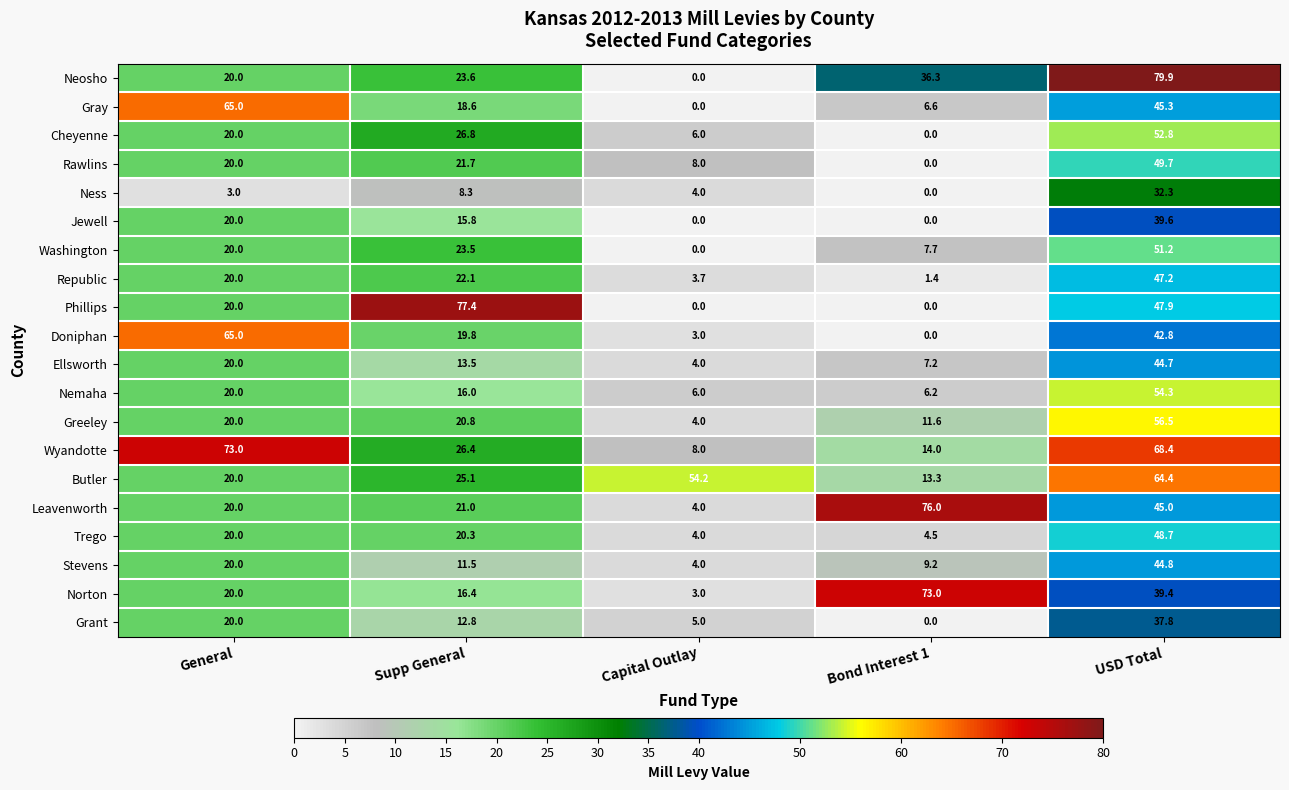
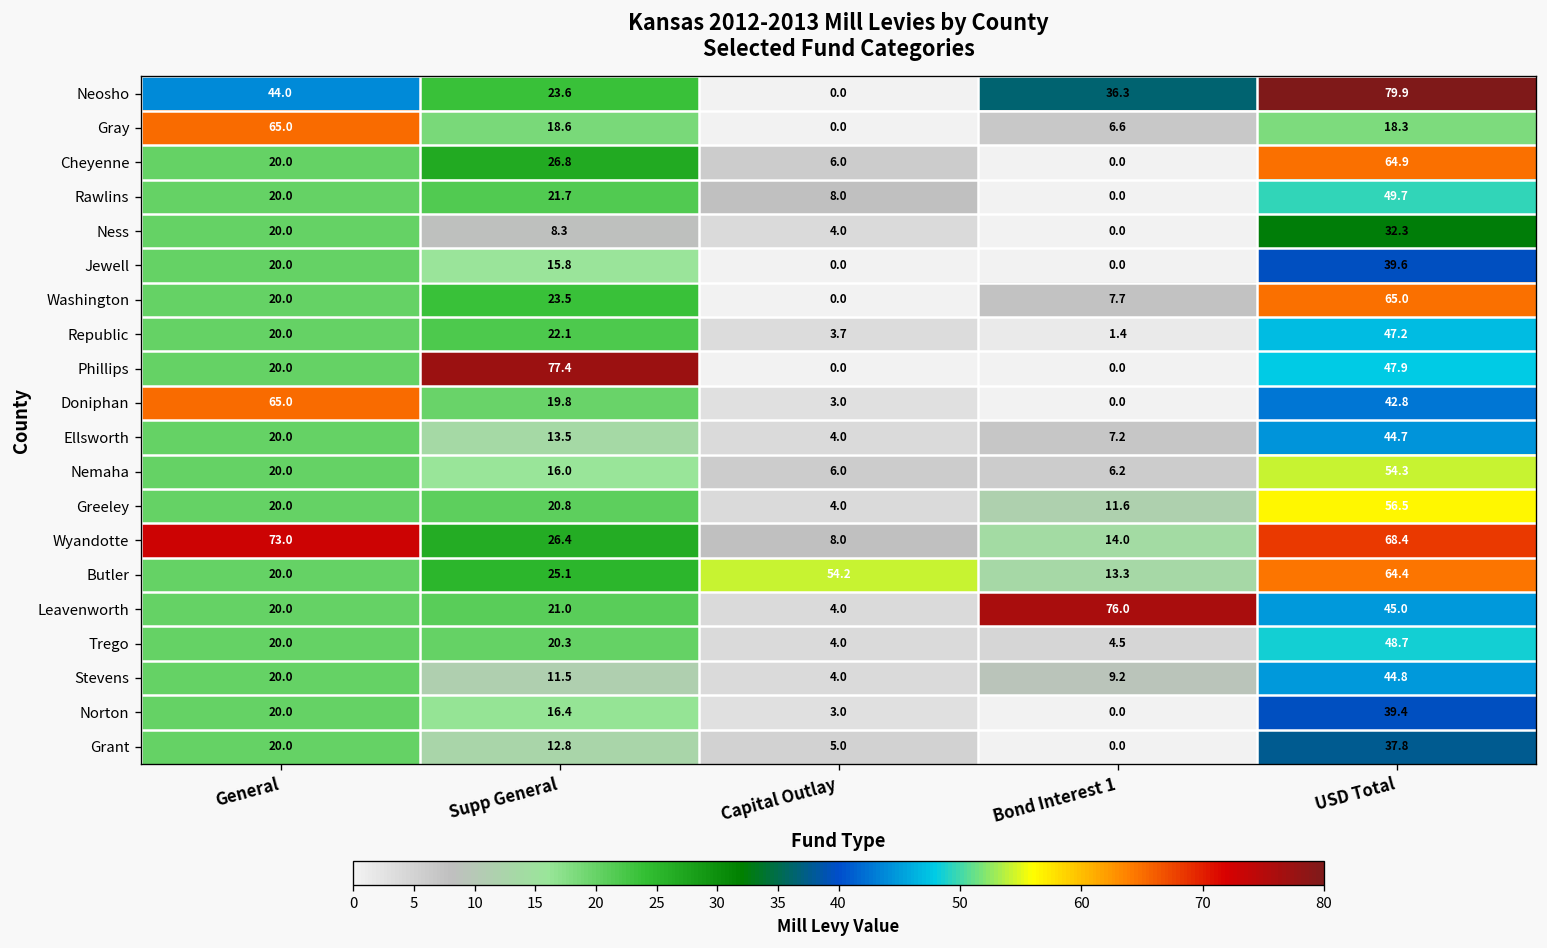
  {
    "Neosho": {
-     "General": 20.0,
+     "General": 44.0,
      "Supp General": 23.6,
      "Capital Outlay": 0.0,
      "Bond Interest 1": 36.3,
      "USD Total": 79.9
    },
    "Gray": {
      "General": 65.0,
      "Supp General": 18.6,
      "Capital Outlay": 0.0,
      "Bond Interest 1": 6.6,
-     "USD Total": 45.3
+     "USD Total": 18.3
    },
    "Cheyenne": {
      "General": 20.0,
      "Supp General": 26.8,
      "Capital Outlay": 6.0,
      "Bond Interest 1": 0.0,
-     "USD Total": 52.8
+     "USD Total": 64.9
    },
    "Rawlins": {
      "General": 20.0,
      "Supp General": 21.7,
      "Capital Outlay": 8.0,
      "Bond Interest 1": 0.0,
      "USD Total": 49.7
    },
    "Ness": {
-     "General": 3.0,
+     "General": 20.0,
      "Supp General": 8.3,
      "Capital Outlay": 4.0,
      "Bond Interest 1": 0.0,
      "USD Total": 32.3
    },
    "Jewell": {
      "General": 20.0,
      "Supp General": 15.8,
      "Capital Outlay": 0.0,
      "Bond Interest 1": 0.0,
      "USD Total": 39.6
    },
    "Washington": {
      "General": 20.0,
      "Supp General": 23.5,
      "Capital Outlay": 0.0,
      "Bond Interest 1": 7.7,
-     "USD Total": 51.2
+     "USD Total": 65.0
    },
    "Republic": {
      "General": 20.0,
      "Supp General": 22.1,
      "Capital Outlay": 3.7,
      "Bond Interest 1": 1.4,
      "USD Total": 47.2
    },
    "Phillips": {
      "General": 20.0,
      "Supp General": 77.4,
      "Capital Outlay": 0.0,
      "Bond Interest 1": 0.0,
      "USD Total": 47.9
    },
    "Doniphan": {
      "General": 65.0,
      "Supp General": 19.8,
      "Capital Outlay": 3.0,
      "Bond Interest 1": 0.0,
      "USD Total": 42.8
    },
    "Ellsworth": {
      "General": 20.0,
      "Supp General": 13.5,
      "Capital Outlay": 4.0,
      "Bond Interest 1": 7.2,
      "USD Total": 44.7
    },
    "Nemaha": {
      "General": 20.0,
      "Supp General": 16.0,
      "Capital Outlay": 6.0,
      "Bond Interest 1": 6.2,
      "USD Total": 54.3
    },
    "Greeley": {
      "General": 20.0,
      "Supp General": 20.8,
      "Capital Outlay": 4.0,
      "Bond Interest 1": 11.6,
      "USD Total": 56.5
    },
    "Wyandotte": {
      "General": 73.0,
      "Supp General": 26.4,
      "Capital Outlay": 8.0,
      "Bond Interest 1": 14.0,
      "USD Total": 68.4
    },
    "Butler": {
      "General": 20.0,
      "Supp General": 25.1,
      "Capital Outlay": 54.2,
      "Bond Interest 1": 13.3,
      "USD Total": 64.4
    },
    "Leavenworth": {
      "General": 20.0,
      "Supp General": 21.0,
      "Capital Outlay": 4.0,
      "Bond Interest 1": 76.0,
      "USD Total": 45.0
    },
    "Trego": {
      "General": 20.0,
      "Supp General": 20.3,
      "Capital Outlay": 4.0,
      "Bond Interest 1": 4.5,
      "USD Total": 48.7
    },
    "Stevens": {
      "General": 20.0,
      "Supp General": 11.5,
      "Capital Outlay": 4.0,
      "Bond Interest 1": 9.2,
      "USD Total": 44.8
    },
    "Norton": {
      "General": 20.0,
      "Supp General": 16.4,
      "Capital Outlay": 3.0,
-     "Bond Interest 1": 73.0,
+     "Bond Interest 1": 0.0,
      "USD Total": 39.4
    },
    "Grant": {
      "General": 20.0,
      "Supp General": 12.8,
      "Capital Outlay": 5.0,
      "Bond Interest 1": 0.0,
      "USD Total": 37.8
    }
  }
